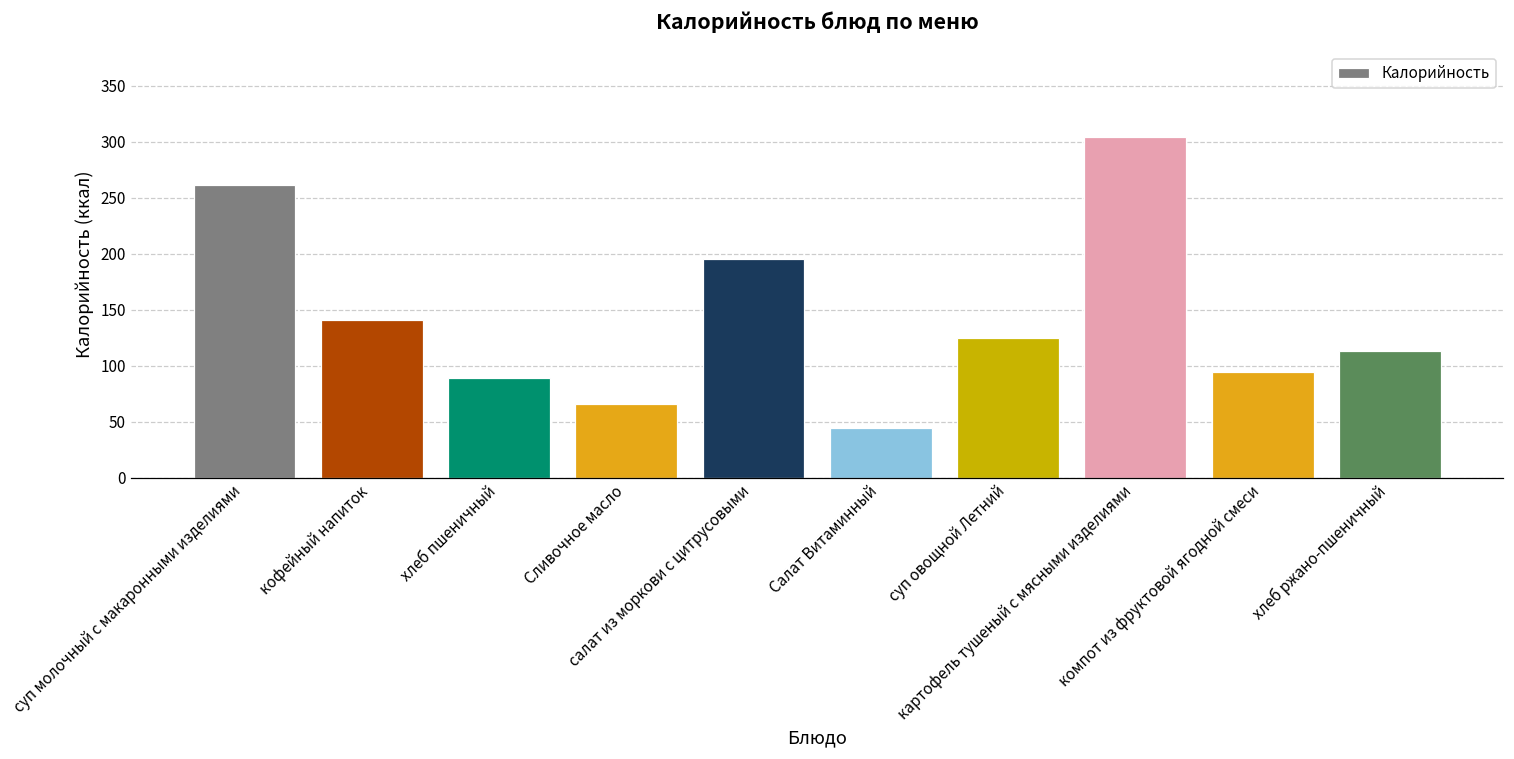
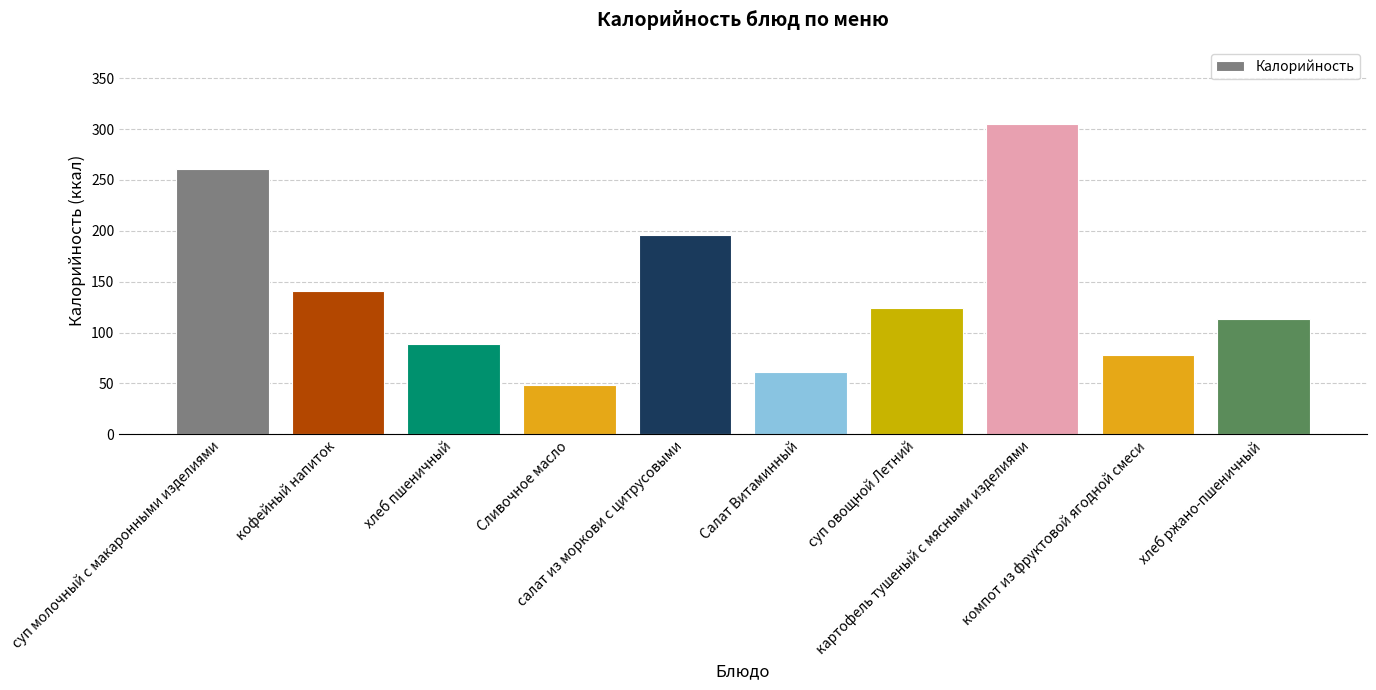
  {
    "суп молочный с макаронными изделиями": 261,
    "кофейный напиток": 141,
    "хлеб пшеничный": 89,
-   "Сливочное масло": 66,
+   "Сливочное масло": 49,
    "салат из моркови с цитрусовыми": 196,
-   "Салат Витаминный": 45,
+   "Салат Витаминный": 61,
    "суп овощной Летний": 125,
    "картофель тушеный с мясными изделиями": 305,
-   "компот из фруктовой ягодной смеси": 95,
+   "компот из фруктовой ягодной смеси": 78,
    "хлеб ржано-пшеничный": 113
  }
